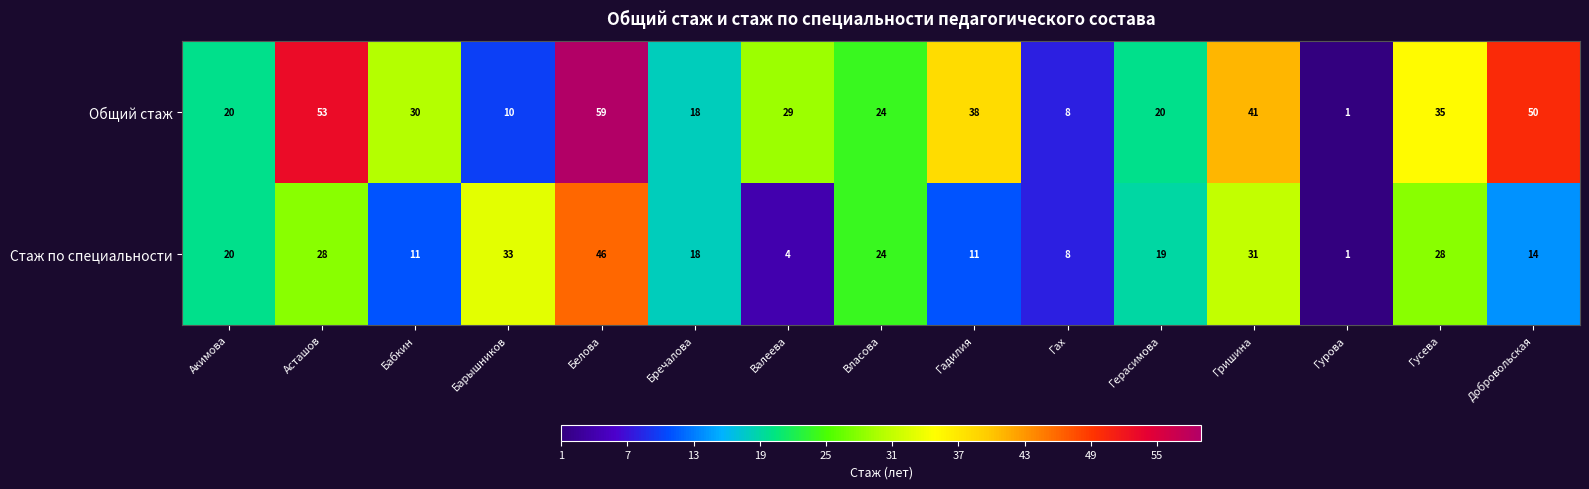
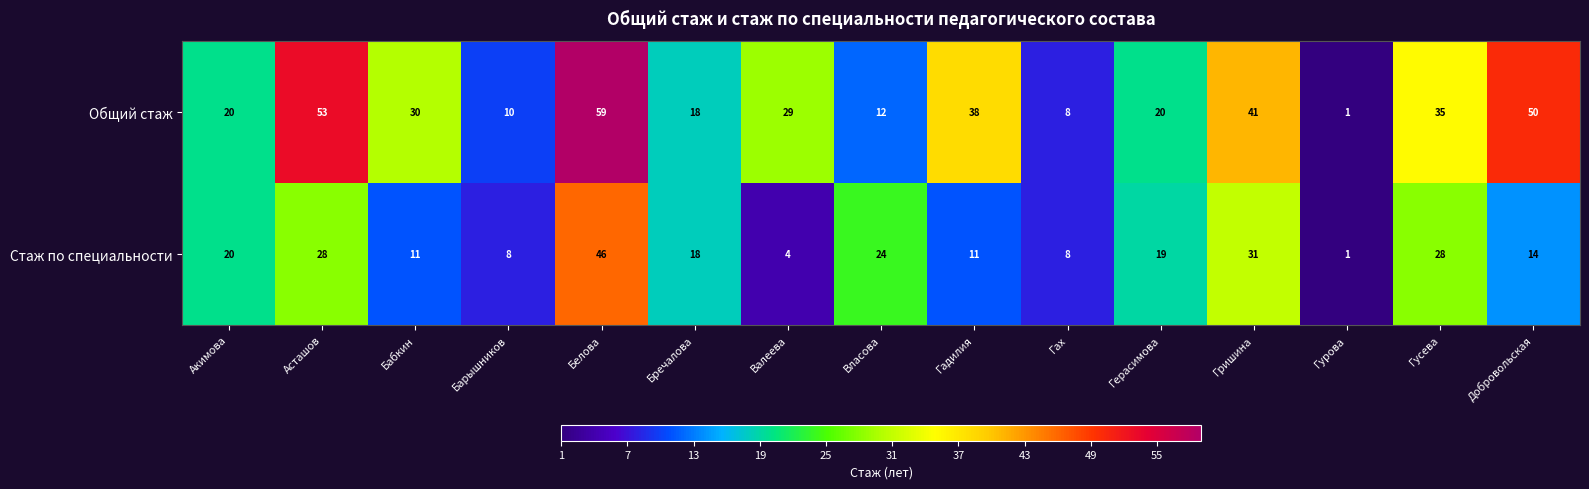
  {
    "Общий стаж": {
      "Акимова": 20,
      "Асташов": 53,
      "Бабкин": 30,
      "Барышников": 10,
      "Белова": 59,
      "Бречалова": 18,
      "Валеева": 29,
-     "Власова": 24,
+     "Власова": 12,
      "Гадилия": 38,
      "Гах": 8,
      "Герасимова": 20,
      "Гришина": 41,
      "Гурова": 1,
      "Гусева": 35,
      "Добровольская": 50
    },
    "Стаж по специальности": {
      "Акимова": 20,
      "Асташов": 28,
      "Бабкин": 11,
-     "Барышников": 33,
+     "Барышников": 8,
      "Белова": 46,
      "Бречалова": 18,
      "Валеева": 4,
      "Власова": 24,
      "Гадилия": 11,
      "Гах": 8,
      "Герасимова": 19,
      "Гришина": 31,
      "Гурова": 1,
      "Гусева": 28,
      "Добровольская": 14
    }
  }
